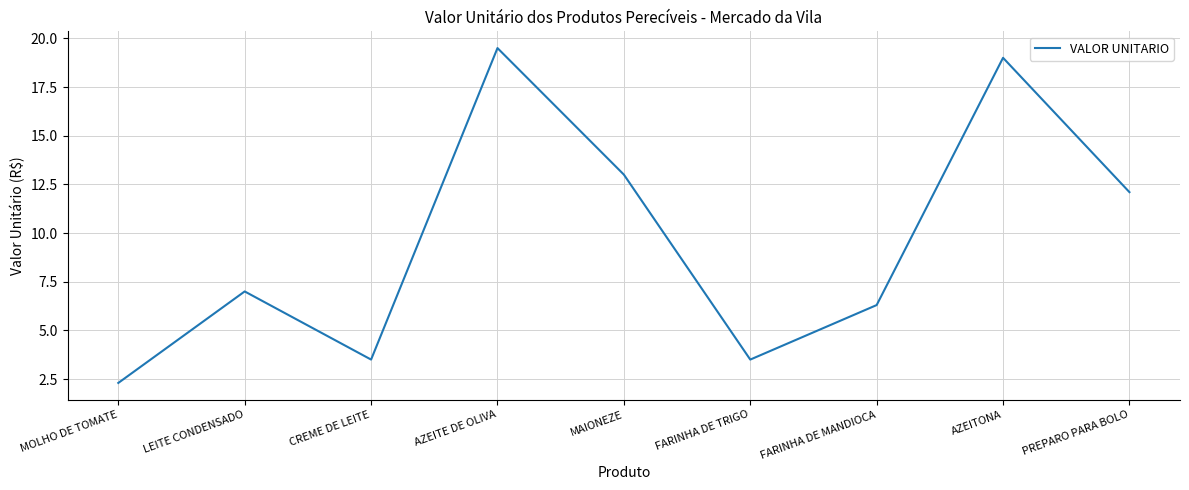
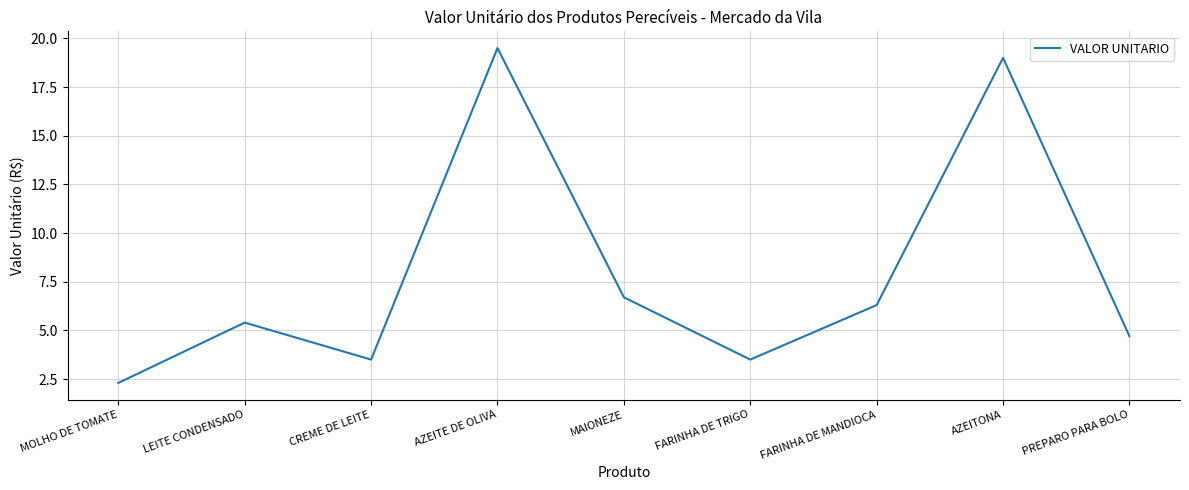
  {
    "MOLHO DE TOMATE": 2.3,
-   "LEITE CONDENSADO": 7.0,
+   "LEITE CONDENSADO": 5.4,
    "CREME DE LEITE": 3.5,
    "AZEITE DE OLIVA": 19.5,
-   "MAIONEZE": 13.0,
+   "MAIONEZE": 6.7,
    "FARINHA DE TRIGO": 3.5,
    "FARINHA DE MANDIOCA": 6.3,
    "AZEITONA": 19.0,
-   "PREPARO PARA BOLO": 12.1
+   "PREPARO PARA BOLO": 4.7
  }
